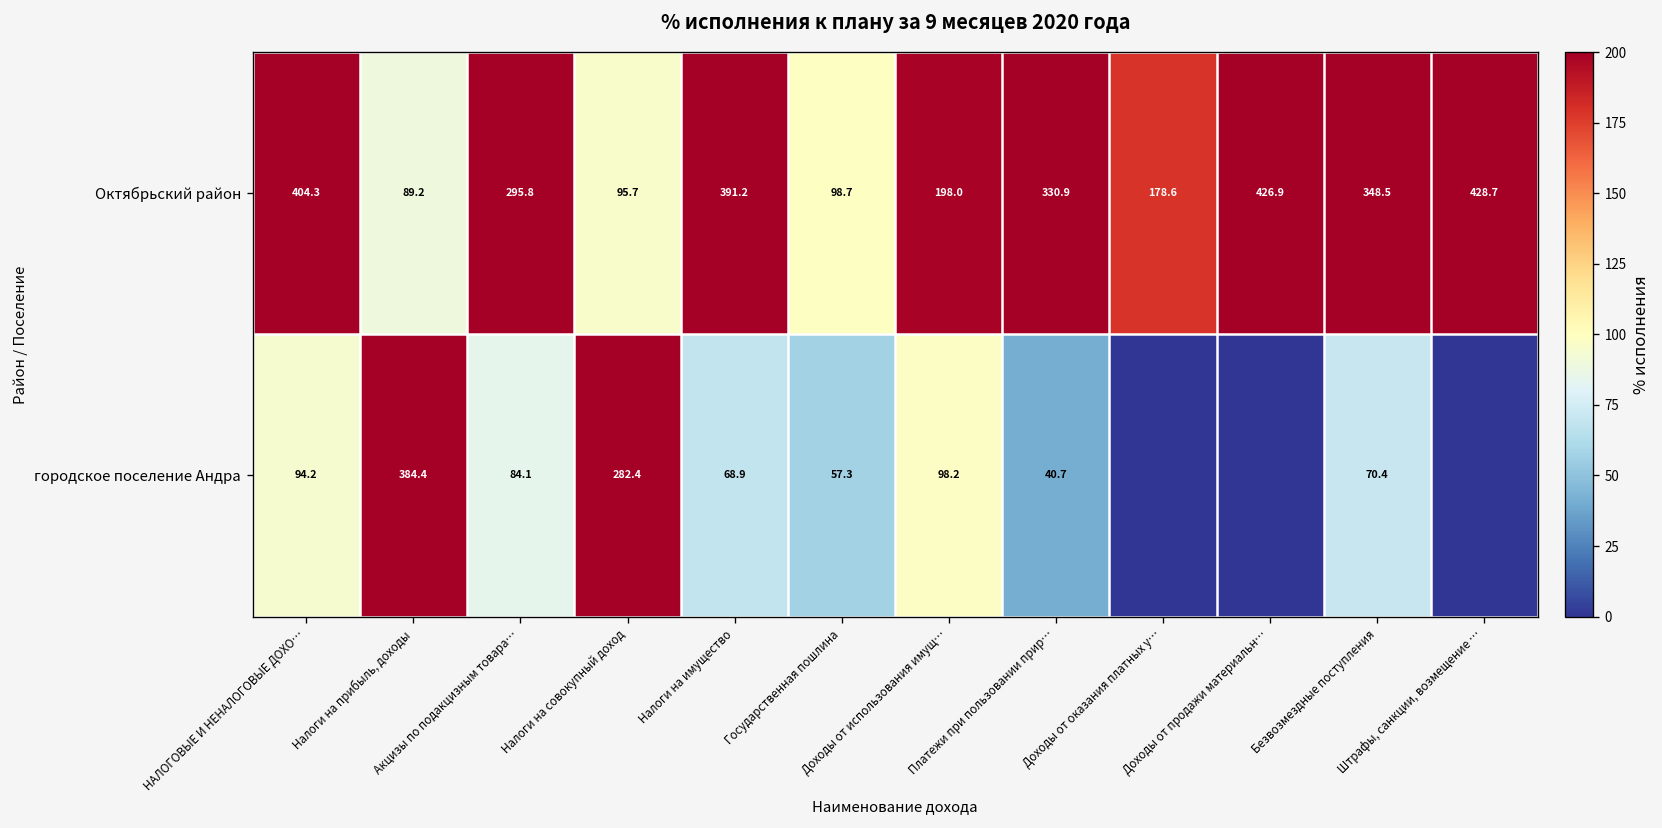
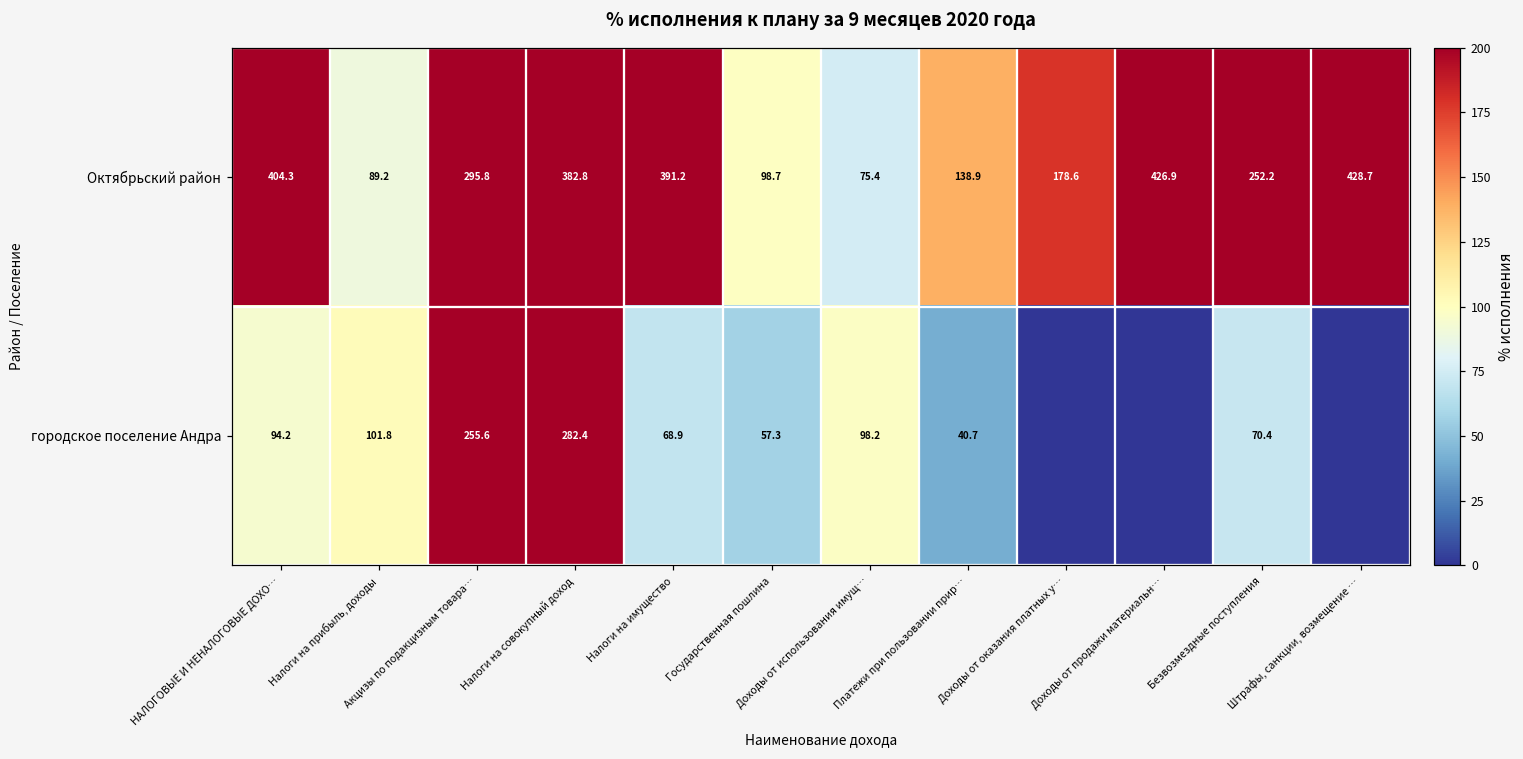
  {
    "Октябрьский район": {
      "НАЛОГОВЫЕ И НЕНАЛОГОВЫЕ ДОХО…": 404.3,
      "Налоги на прибыль, доходы": 89.2,
      "Акцизы по подакцизным товара…": 295.8,
-     "Налоги на совокупный доход": 95.7,
+     "Налоги на совокупный доход": 382.8,
      "Налоги на имущество": 391.2,
      "Государственная пошлина": 98.7,
-     "Доходы от использования имущ…": 198.0,
-     "Платежи при пользовании прир…": 330.9,
+     "Доходы от использования имущ…": 75.4,
+     "Платежи при пользовании прир…": 138.9,
      "Доходы от оказания платных у…": 178.6,
      "Доходы от продажи материальн…": 426.9,
-     "Безвозмездные поступления": 348.5,
+     "Безвозмездные поступления": 252.2,
      "Штрафы, санкции, возмещение …": 428.7
    },
    "городское поселение Андра": {
      "НАЛОГОВЫЕ И НЕНАЛОГОВЫЕ ДОХО…": 94.2,
-     "Налоги на прибыль, доходы": 384.4,
-     "Акцизы по подакцизным товара…": 84.1,
+     "Налоги на прибыль, доходы": 101.8,
+     "Акцизы по подакцизным товара…": 255.6,
      "Налоги на совокупный доход": 282.4,
      "Налоги на имущество": 68.9,
      "Государственная пошлина": 57.3,
      "Доходы от использования имущ…": 98.2,
      "Платежи при пользовании прир…": 40.7,
      "Безвозмездные поступления": 70.4
    }
  }
